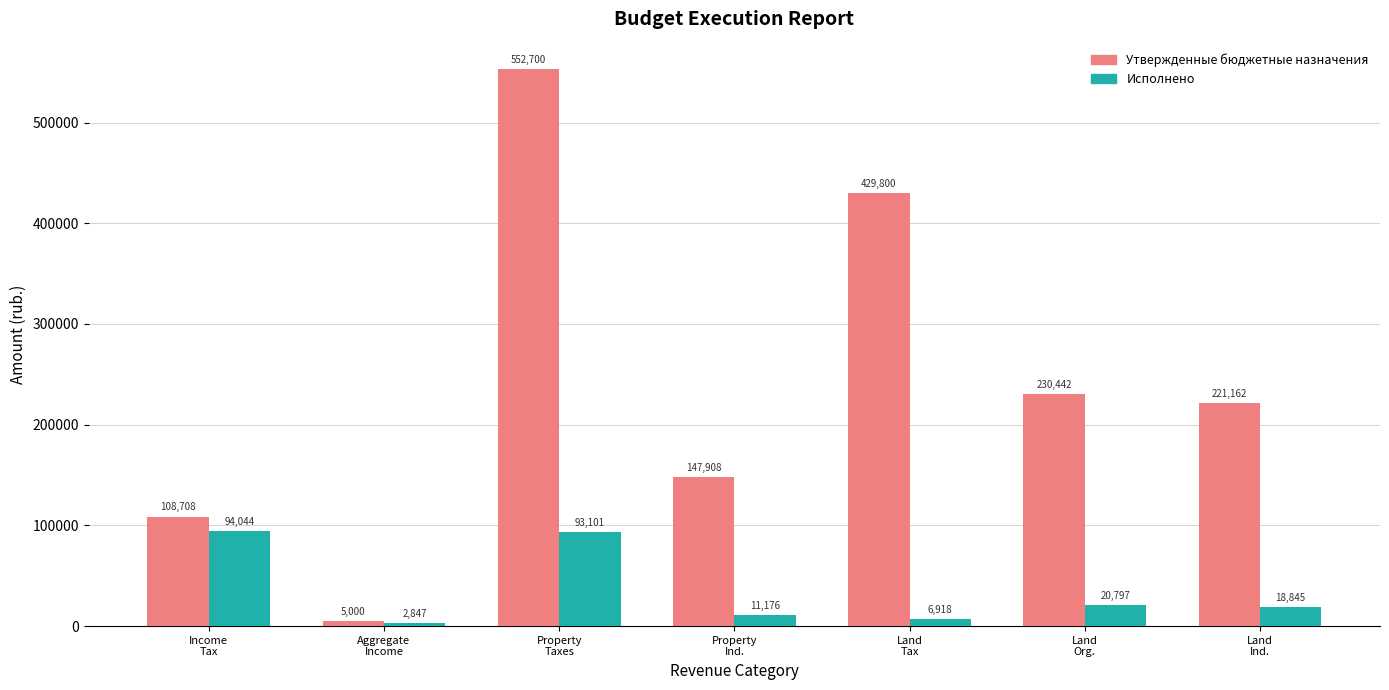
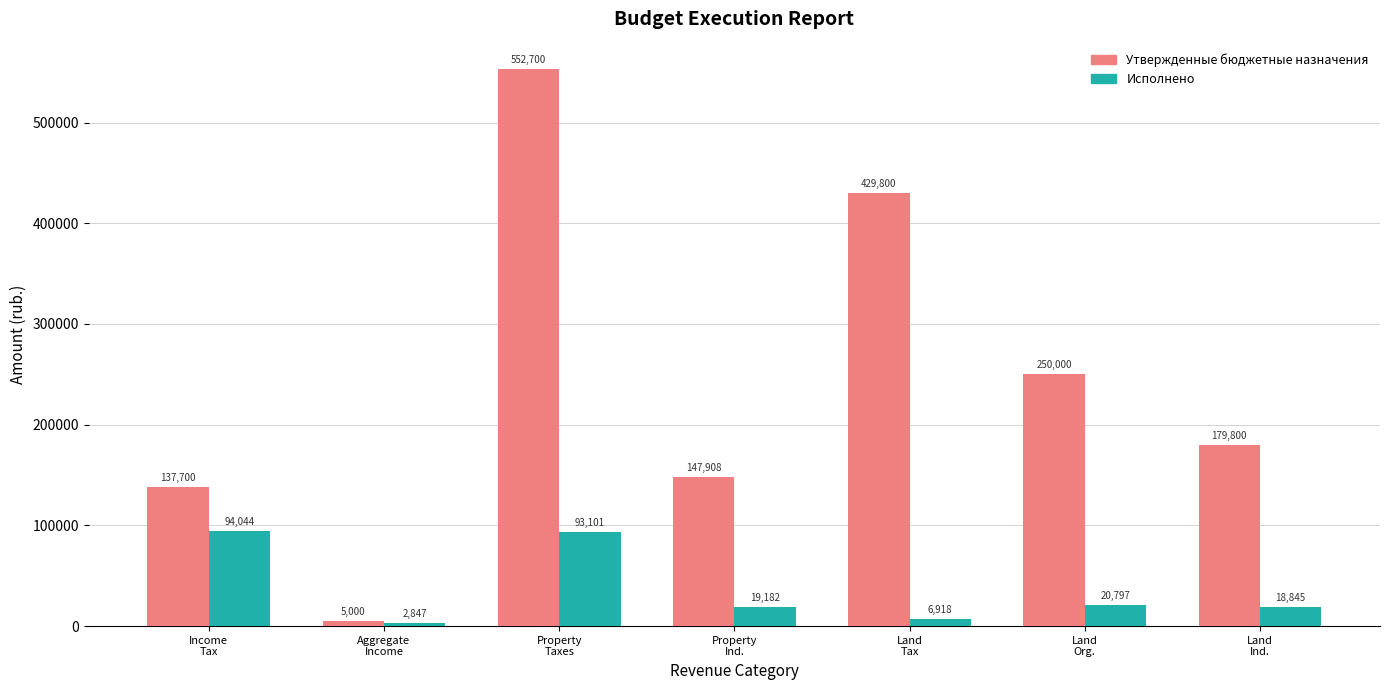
  {
    "Утвержденные бюджетные назначения": {
-     "Income Tax": "108,708",
+     "Income Tax": "137,700",
      "Aggregate Income": "5,000",
      "Property Taxes": "552,700",
      "Property Ind.": "147,908",
      "Land Tax": "429,800",
-     "Land Org.": "230,442",
-     "Land Ind.": "221,162"
+     "Land Org.": "250,000",
+     "Land Ind.": "179,800"
    },
    "Исполнено": {
      "Property Taxes": "93,101",
-     "Property Ind.": "11,176",
+     "Property Ind.": "19,182",
      "Land Tax": "6,918",
      "Land Org.": "20,797",
      "Land Ind.": "18,845"
    }
  }
